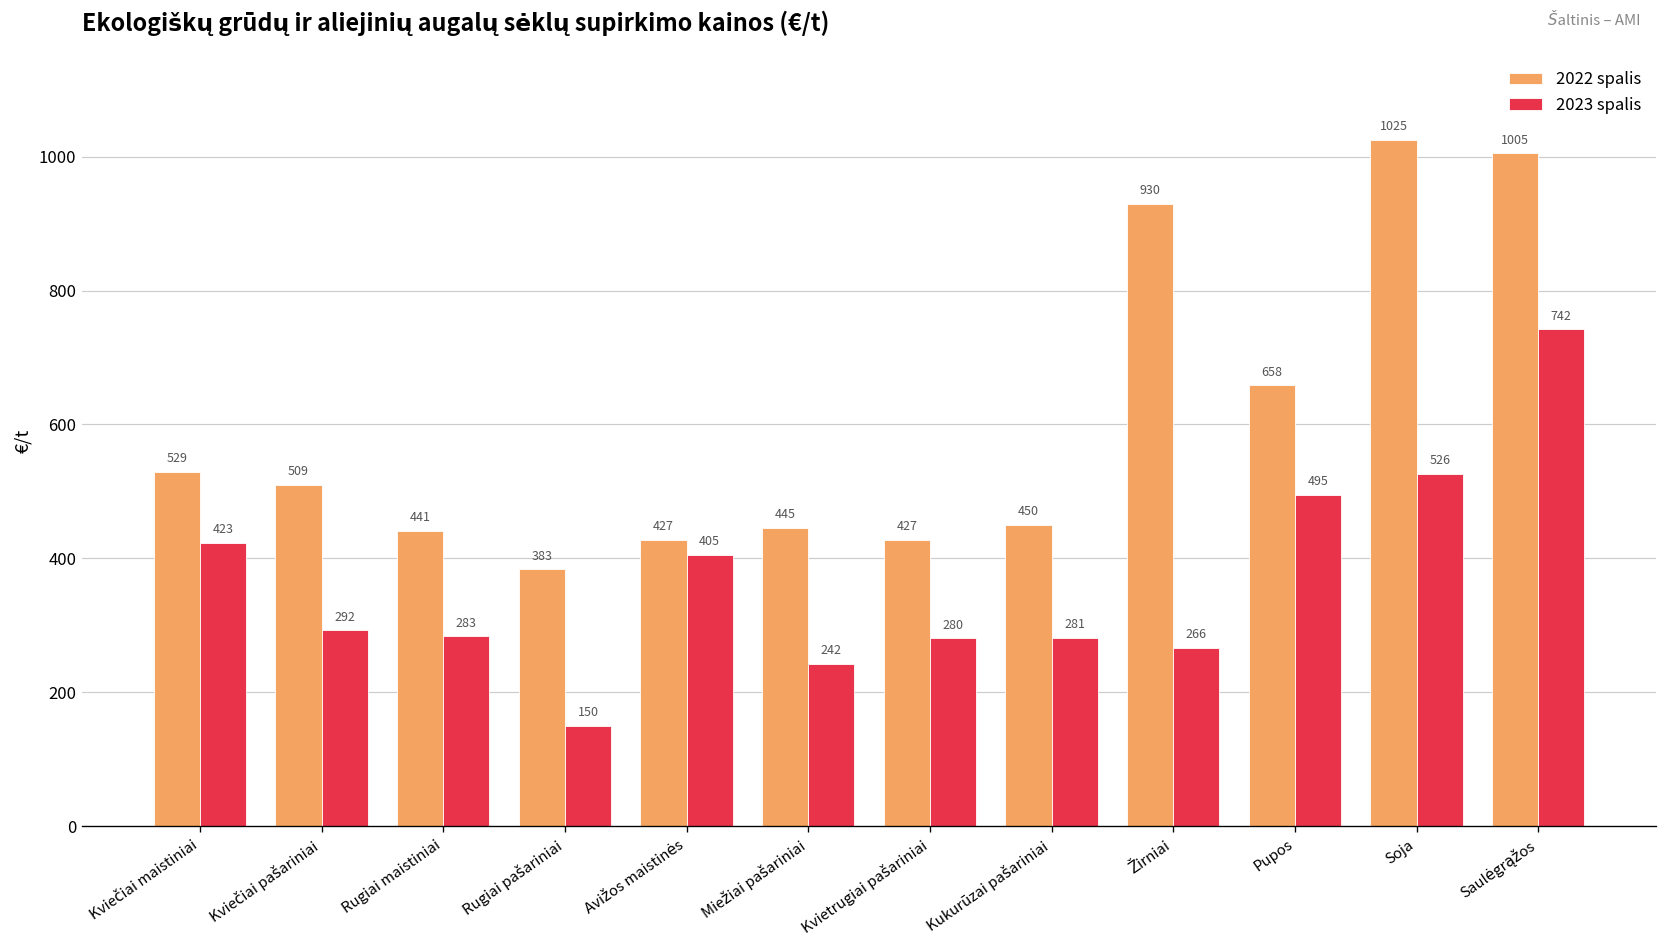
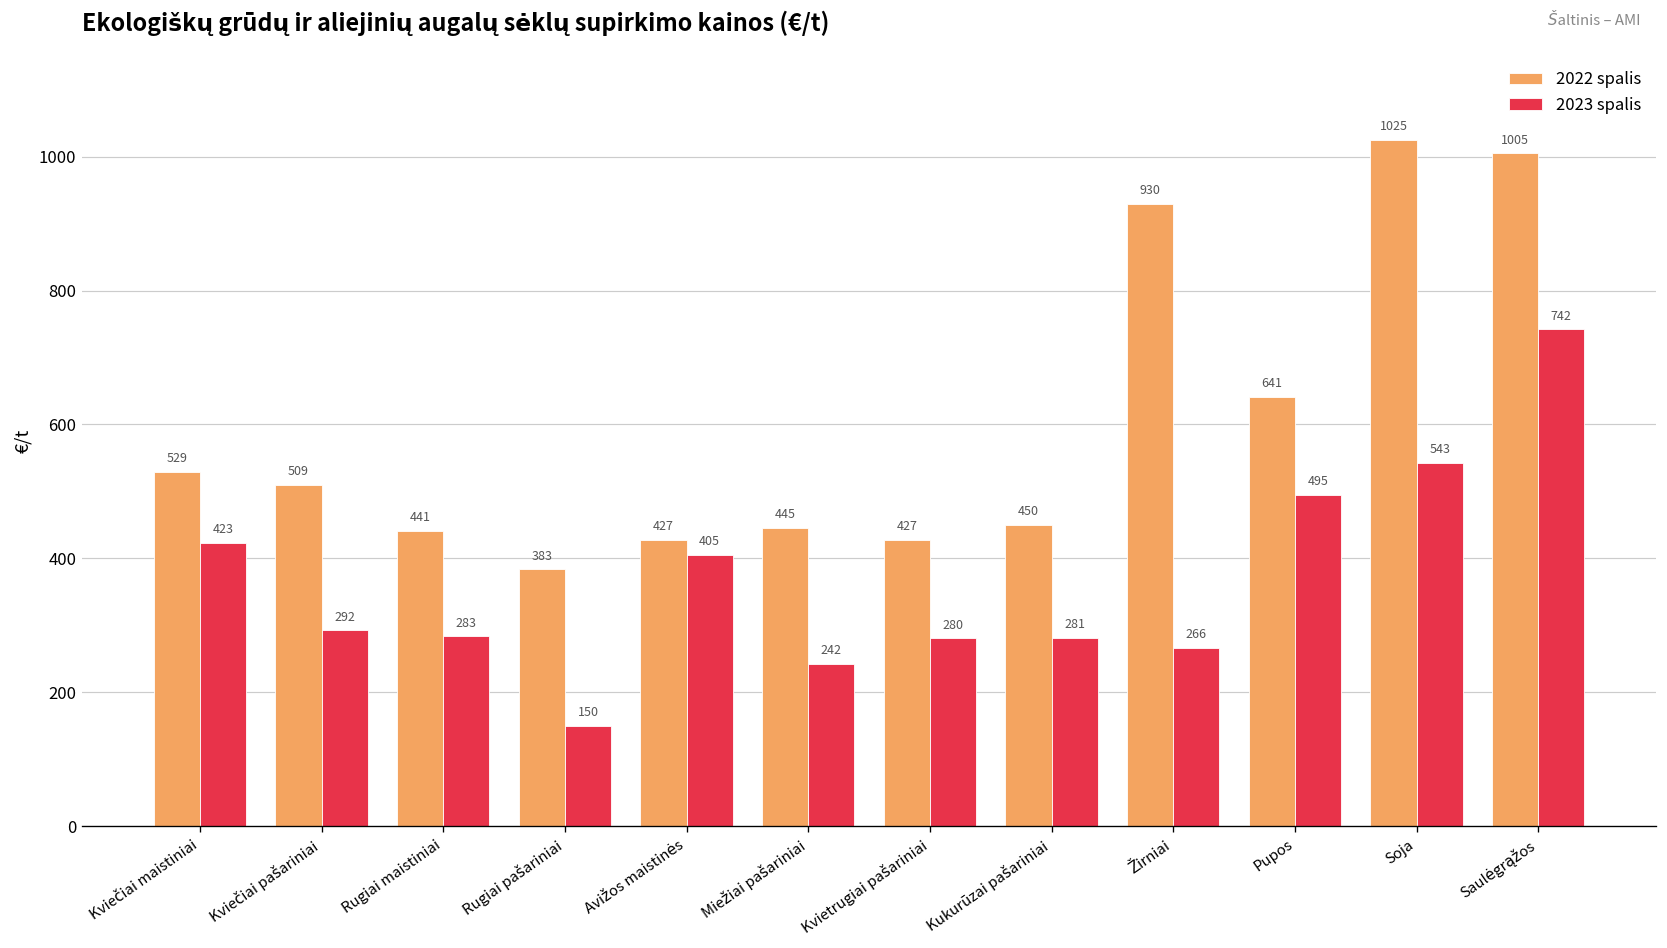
  {
    "2022 spalis": {
      "Kviečiai maistiniai": 529,
      "Kviečiai pašariniai": 509,
      "Rugiai maistiniai": 441,
      "Rugiai pašariniai": 383,
      "Avižos maistinės": 427,
      "Miežiai pašariniai": 445,
      "Kvietrugiai pašariniai": 427,
      "Kukurūzai pašariniai": 450,
      "Žirniai": 930,
-     "Pupos": 658,
+     "Pupos": 641,
      "Soja": 1025,
      "Saulėgrąžos": 1005
    },
    "2023 spalis": {
      "Kviečiai maistiniai": 423,
      "Kviečiai pašariniai": 292,
      "Rugiai maistiniai": 283,
      "Rugiai pašariniai": 150,
      "Avižos maistinės": 405,
      "Miežiai pašariniai": 242,
      "Kvietrugiai pašariniai": 280,
      "Kukurūzai pašariniai": 281,
      "Žirniai": 266,
      "Pupos": 495,
-     "Soja": 526,
+     "Soja": 543,
      "Saulėgrąžos": 742
    }
  }
